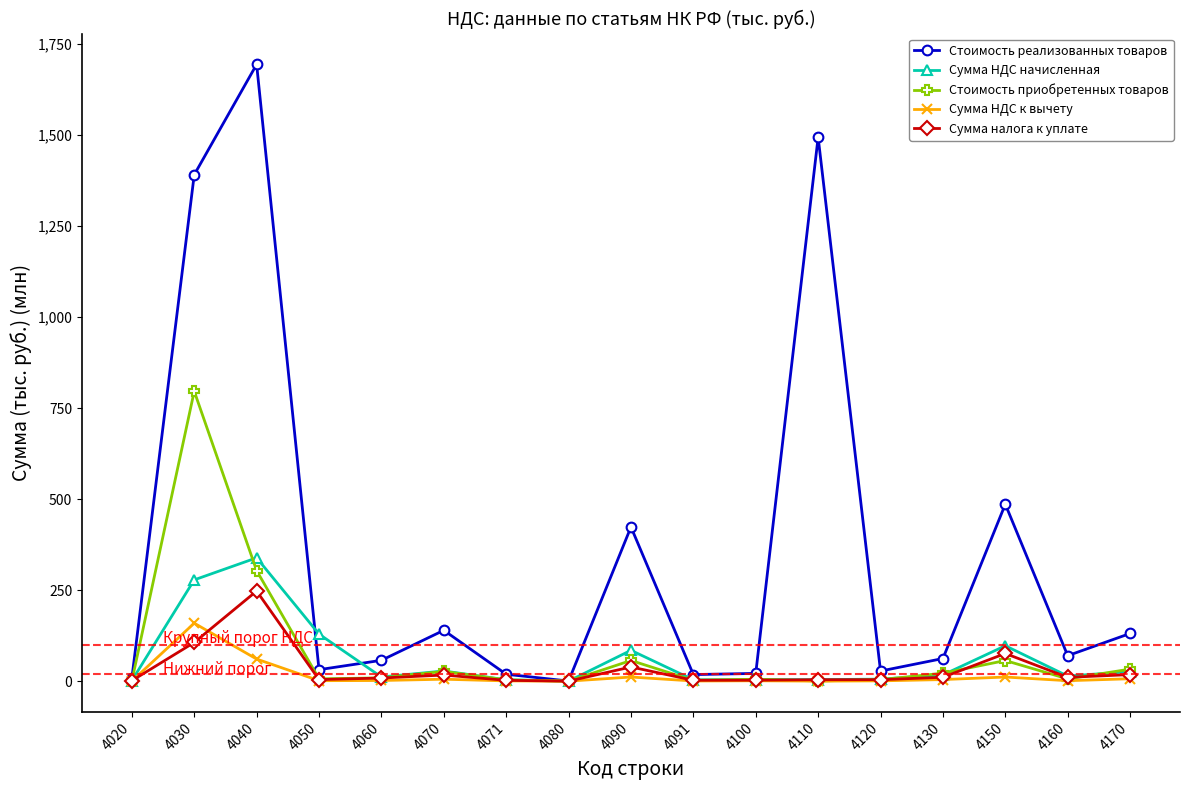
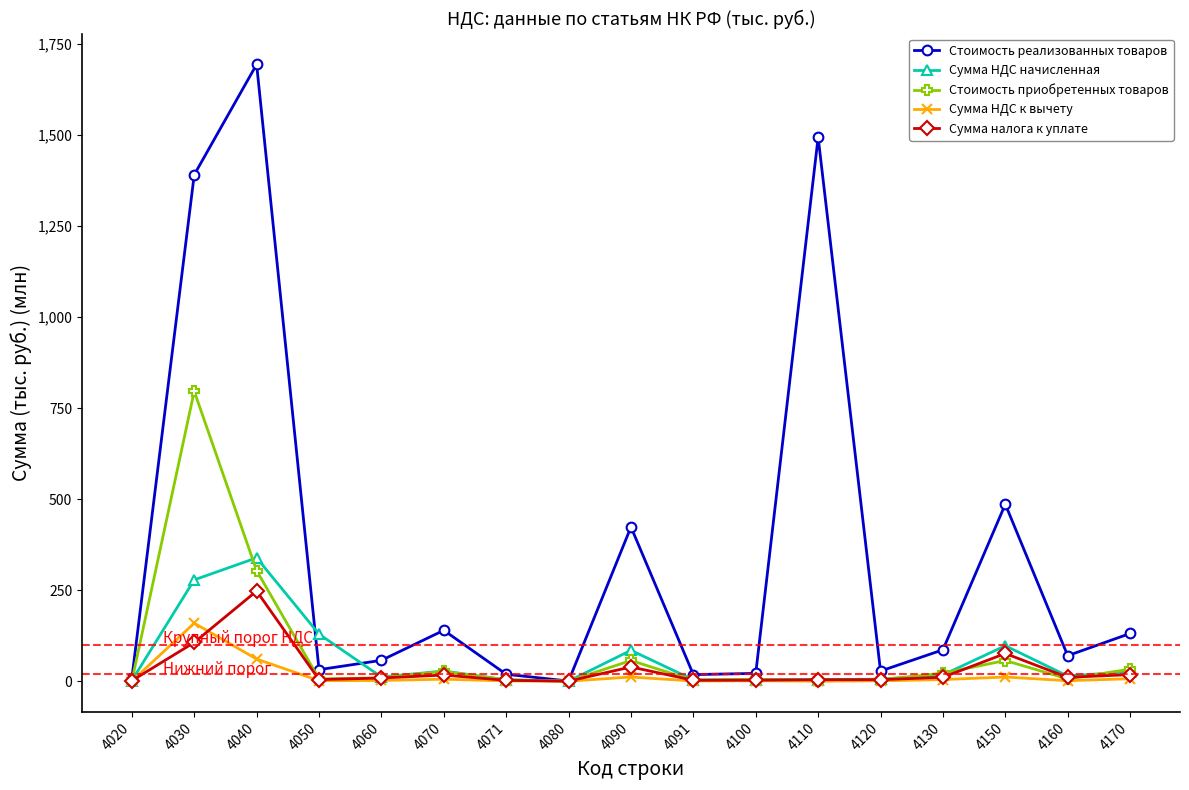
  {
    "Стоимость реализованных товаров": {
      "4030": "1,390",
      "4040": "1,690",
      "4050": "30",
      "4060": "60",
      "4070": "140",
      "4071": "20",
      "4090": "420",
      "4091": "20",
      "4100": "20",
      "4110": "1,490",
      "4120": "30",
-     "4130": "60",
+     "4130": "90",
      "4150": "490",
      "4160": "70",
      "4170": "130"
    },
    "Сумма НДС начисленная": {
      "4030": "280",
      "4040": "340",
      "4050": "130",
      "4090": "80",
      "4150": "100"
    },
    "Стоимость приобретенных товаров": {
      "4030": "800",
      "4040": "300",
      "4090": "60",
      "4150": "60"
    },
    "Сумма НДС к вычету": {
      "4030": "160",
      "4040": "60",
      "4070": "10",
      "4090": "10",
      "4150": "10",
      "4170": "10"
    },
    "Сумма налога к уплате": {
      "4030": "110",
      "4040": "250",
      "4070": "20",
      "4090": "40",
      "4150": "80",
      "4170": "20"
    }
  }
